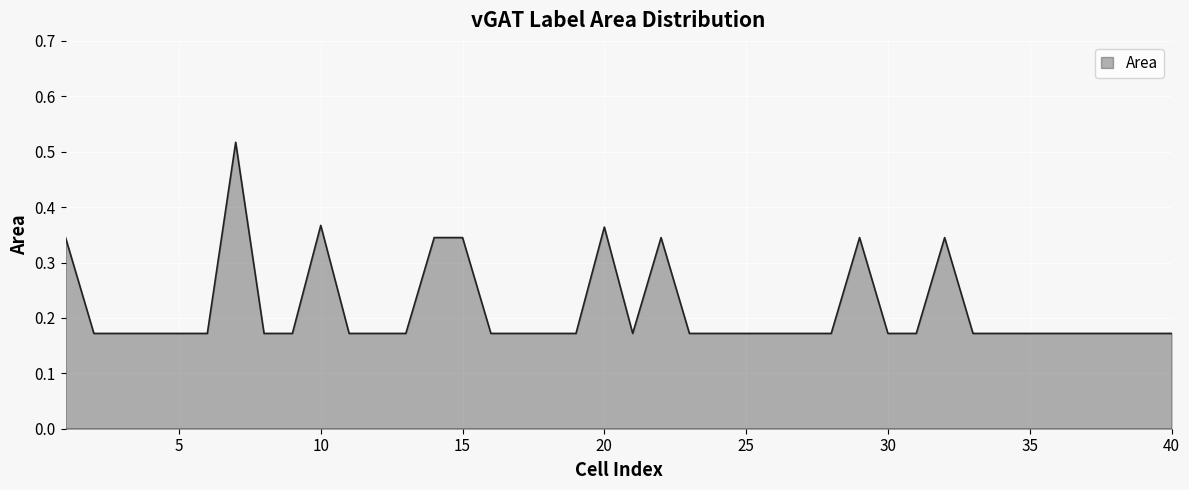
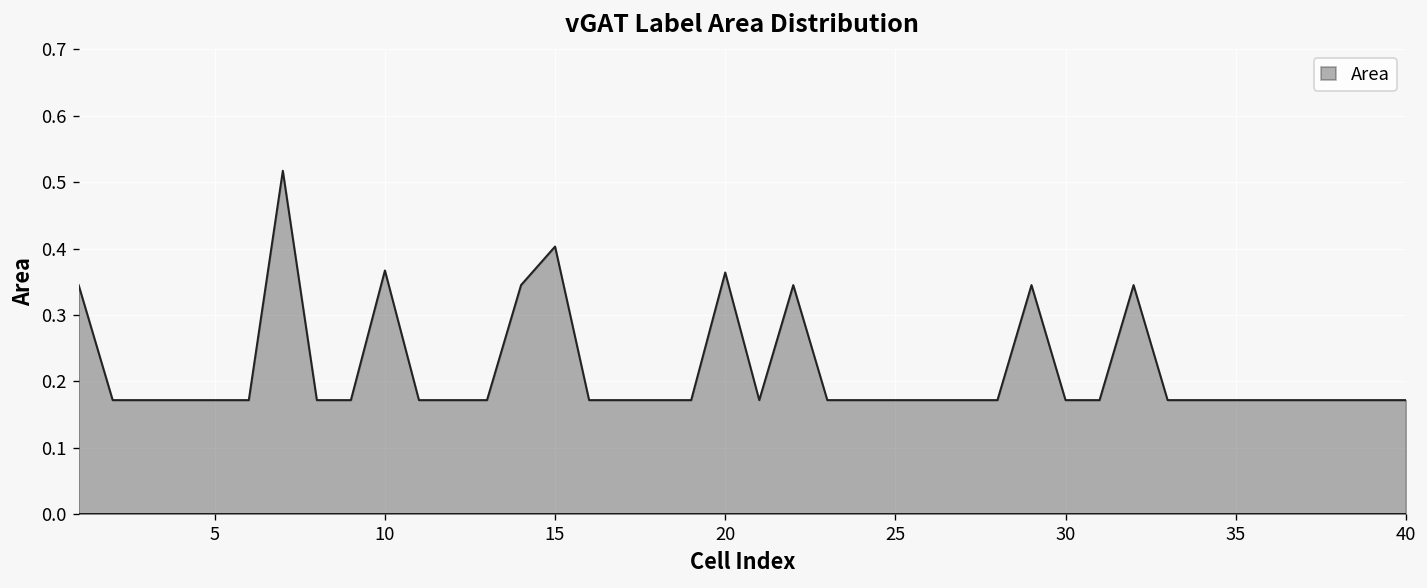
  {
    "5": 0.17,
    "10": 0.37,
-   "15": 0.35,
+   "15": 0.40,
    "20": 0.36,
    "25": 0.17,
    "30": 0.17,
    "35": 0.17,
    "40": 0.17
  }
